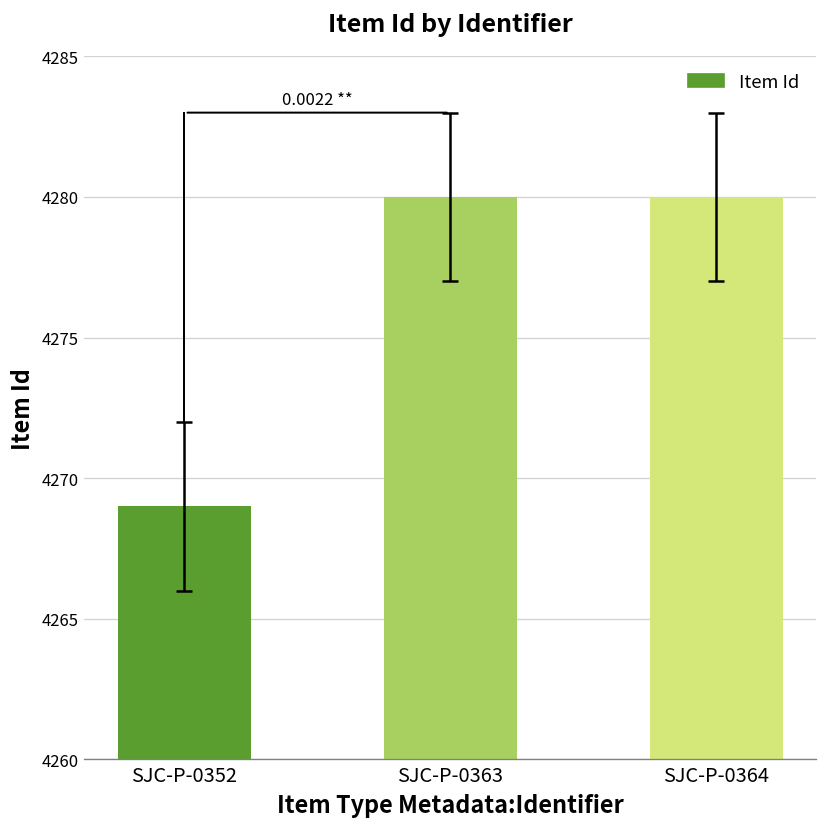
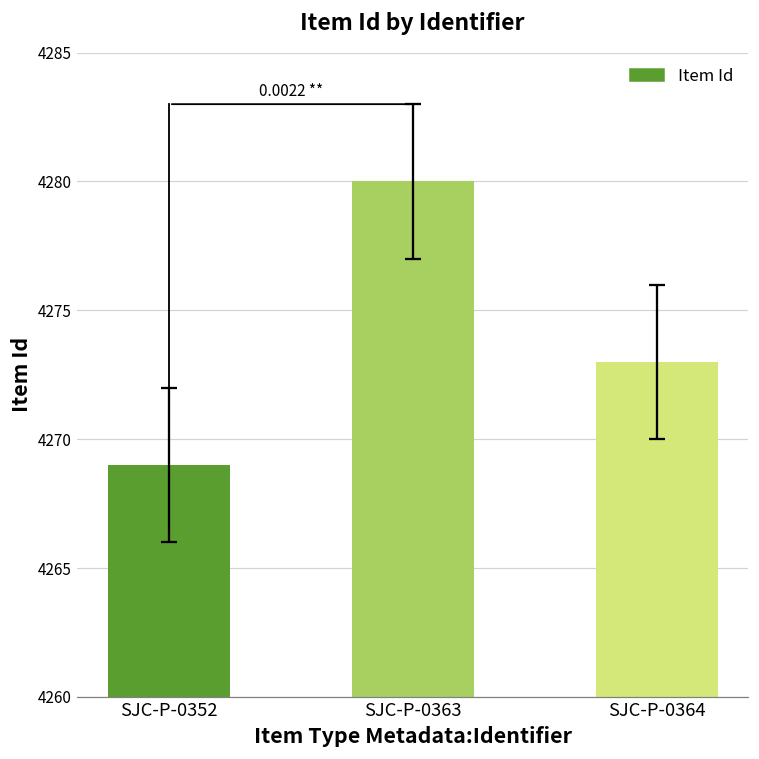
  {
    "Item Id": {
      "SJC-P-0352": 4269,
      "SJC-P-0363": 4280,
-     "SJC-P-0364": 4280
+     "SJC-P-0364": 4273
    }
  }
